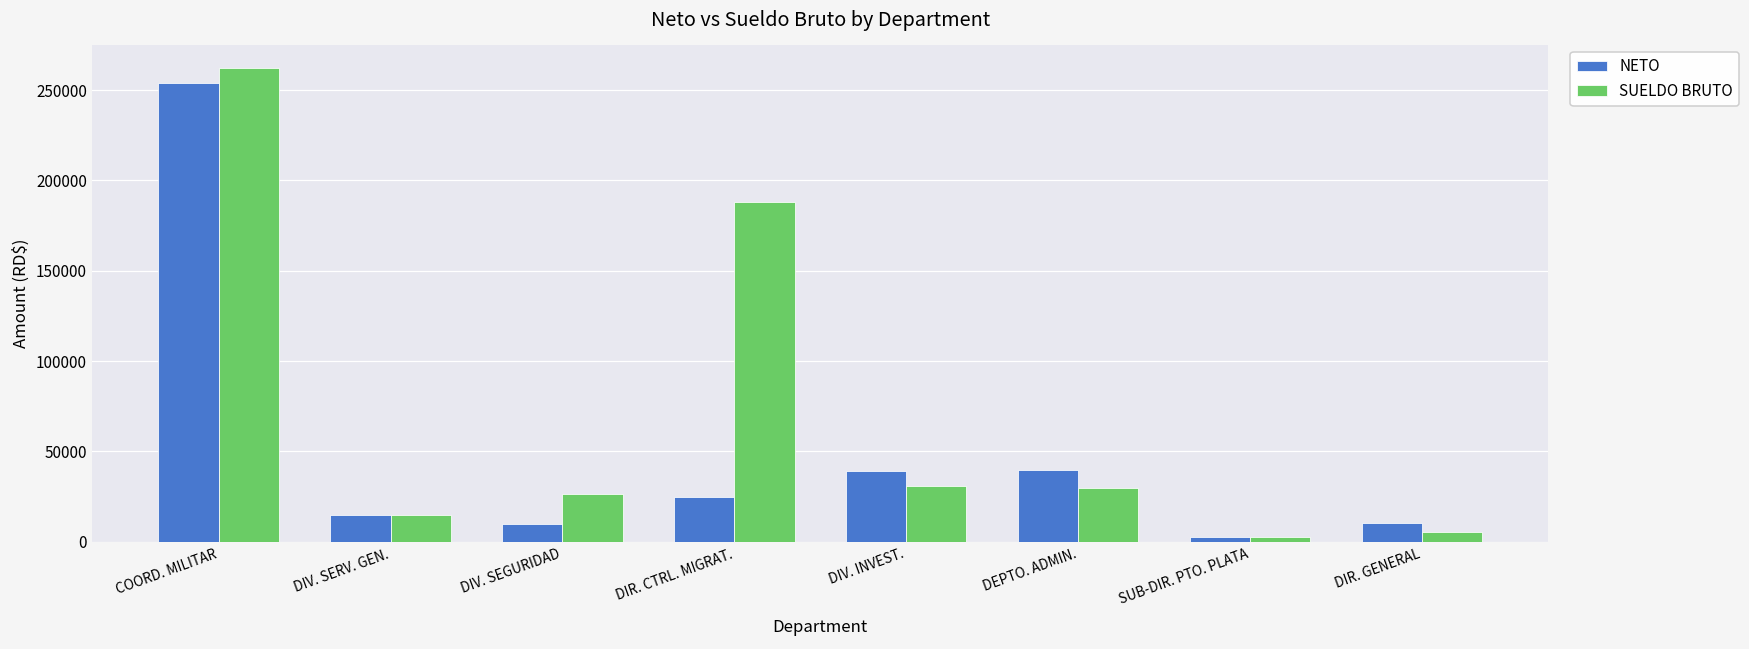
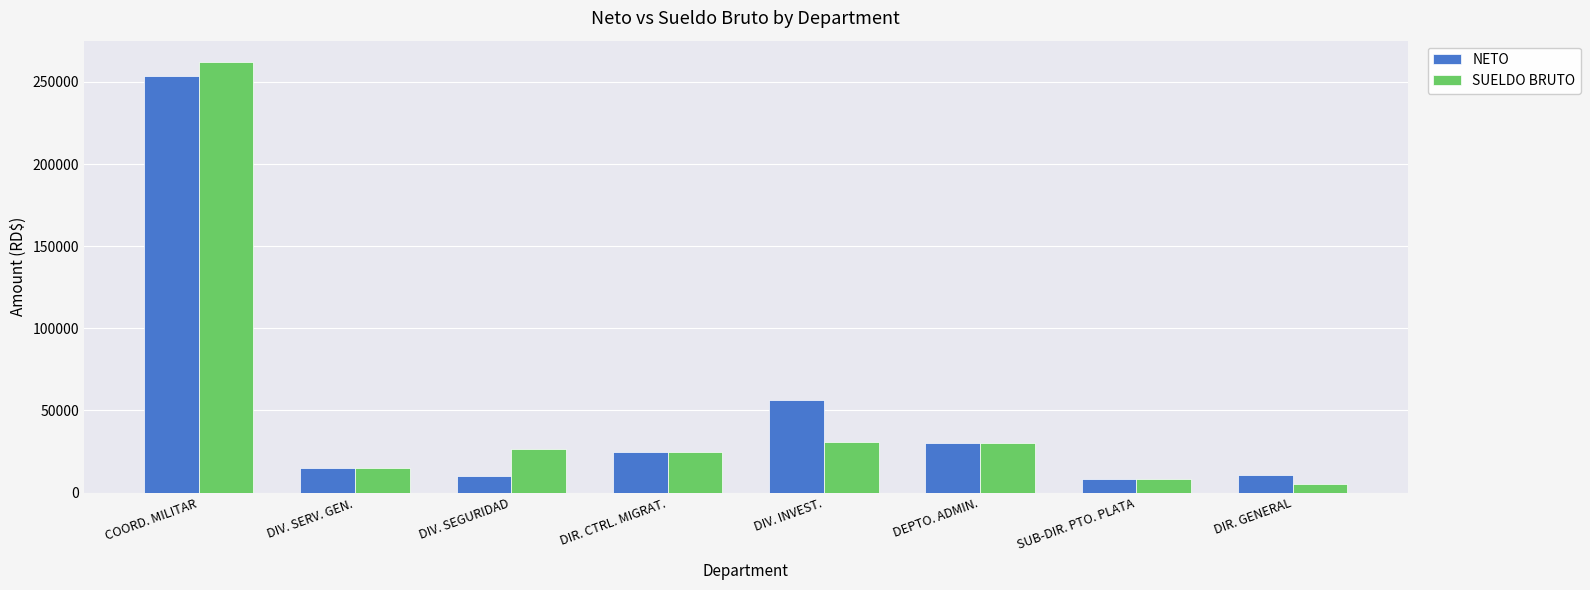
  {
    "NETO": {
      "COORD. MILITAR": 254000,
      "DIV. SERV. GEN.": 15000,
      "DIV. SEGURIDAD": 10000,
      "DIR. CTRL. MIGRAT.": 25000,
-     "DIV. INVEST.": 39000,
-     "DEPTO. ADMIN.": 40000,
-     "SUB-DIR. PTO. PLATA": 2000,
+     "DIV. INVEST.": 56000,
+     "DEPTO. ADMIN.": 30000,
+     "SUB-DIR. PTO. PLATA": 8000,
      "DIR. GENERAL": 11000
    },
    "SUELDO BRUTO": {
      "COORD. MILITAR": 262000,
      "DIV. SERV. GEN.": 15000,
      "DIV. SEGURIDAD": 26000,
-     "DIR. CTRL. MIGRAT.": 188000,
+     "DIR. CTRL. MIGRAT.": 25000,
      "DIV. INVEST.": 31000,
      "DEPTO. ADMIN.": 30000,
-     "SUB-DIR. PTO. PLATA": 3000,
+     "SUB-DIR. PTO. PLATA": 8000,
      "DIR. GENERAL": 5000
    }
  }
